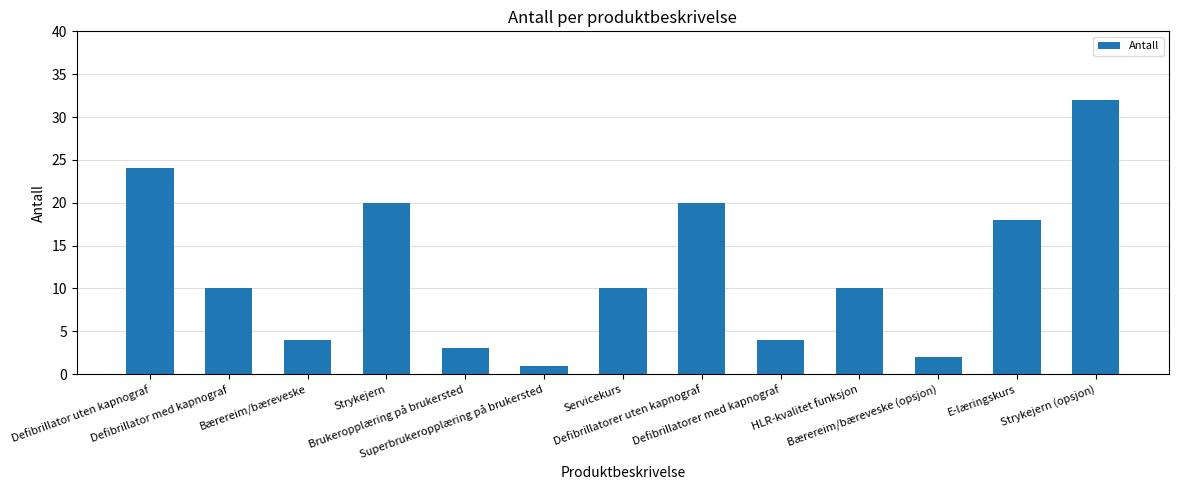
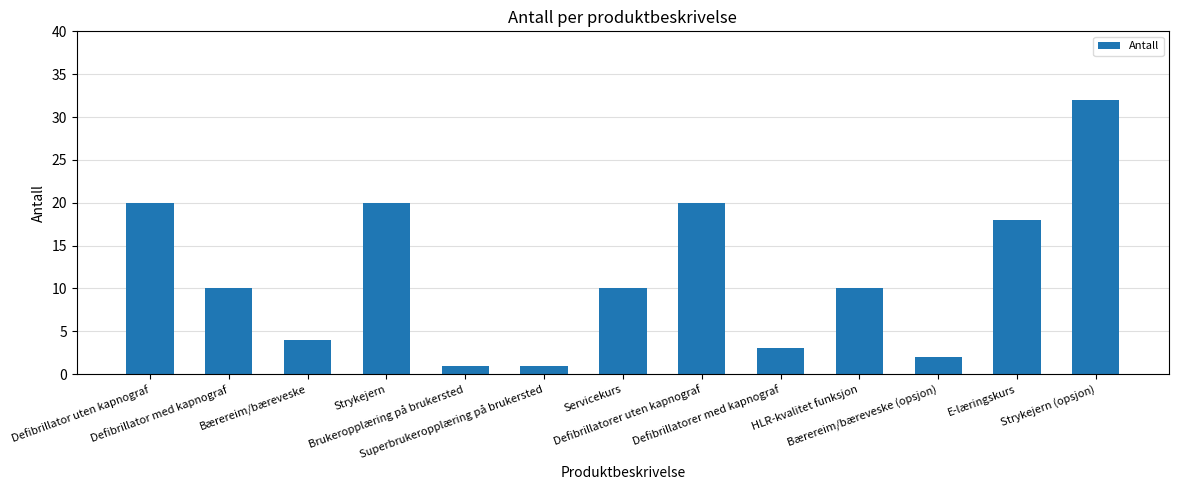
  {
-   "Defibrillator uten kapnograf": 24,
+   "Defibrillator uten kapnograf": 20,
    "Defibrillator med kapnograf": 10,
    "Bærereim/bæreveske": 4,
    "Strykejern": 20,
-   "Brukeropplæring på brukersted": 3,
+   "Brukeropplæring på brukersted": 1,
    "Superbrukeropplæring på brukersted": 1,
    "Servicekurs": 10,
    "Defibrillatorer uten kapnograf": 20,
-   "Defibrillatorer med kapnograf": 4,
+   "Defibrillatorer med kapnograf": 3,
    "HLR-kvalitet funksjon": 10,
    "Bærereim/bæreveske (opsjon)": 2,
    "E-læringskurs": 18,
    "Strykejern (opsjon)": 32
  }
